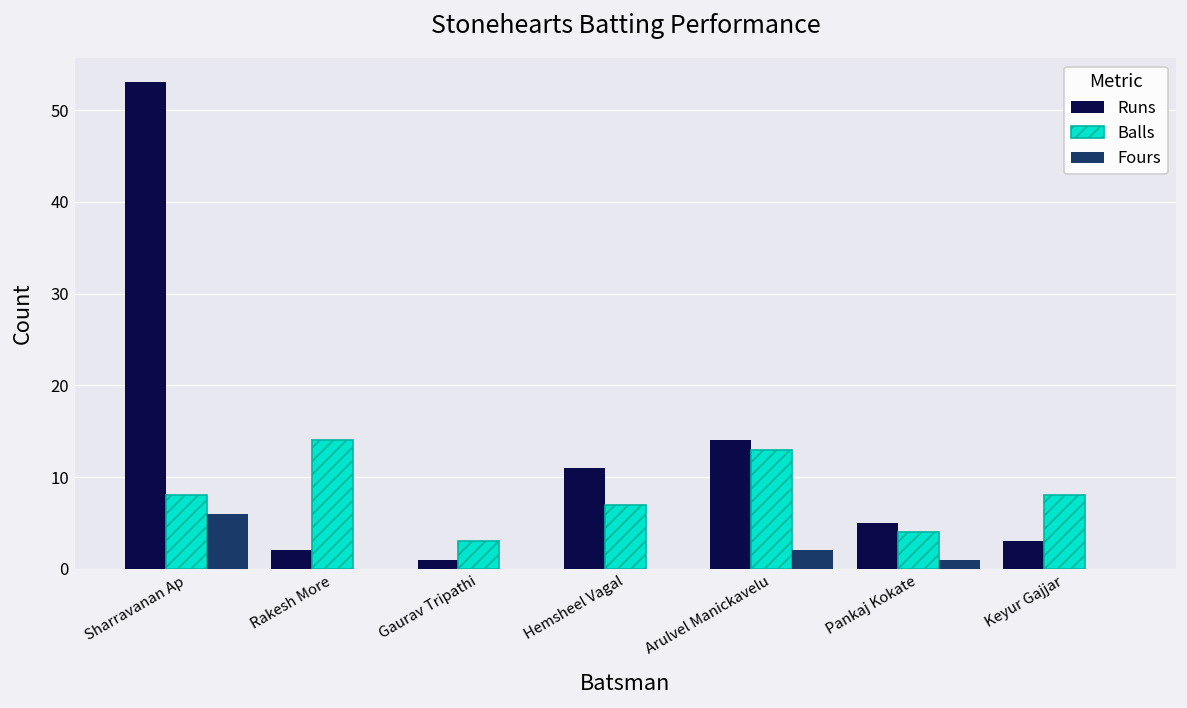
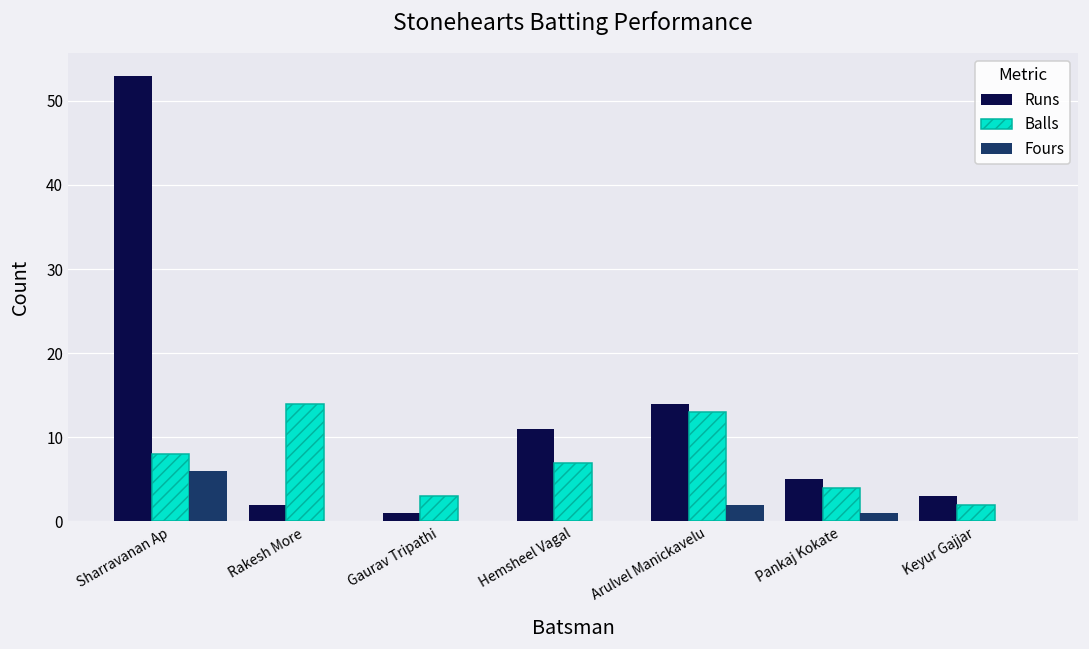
  {
    "Balls": {
      "Sharravanan Ap": 8,
      "Rakesh More": 14,
      "Gaurav Tripathi": 3,
      "Hemsheel Vagal": 7,
      "Arulvel Manickavelu": 13,
      "Pankaj Kokate": 4,
-     "Keyur Gajjar": 8
+     "Keyur Gajjar": 2
    }
  }
